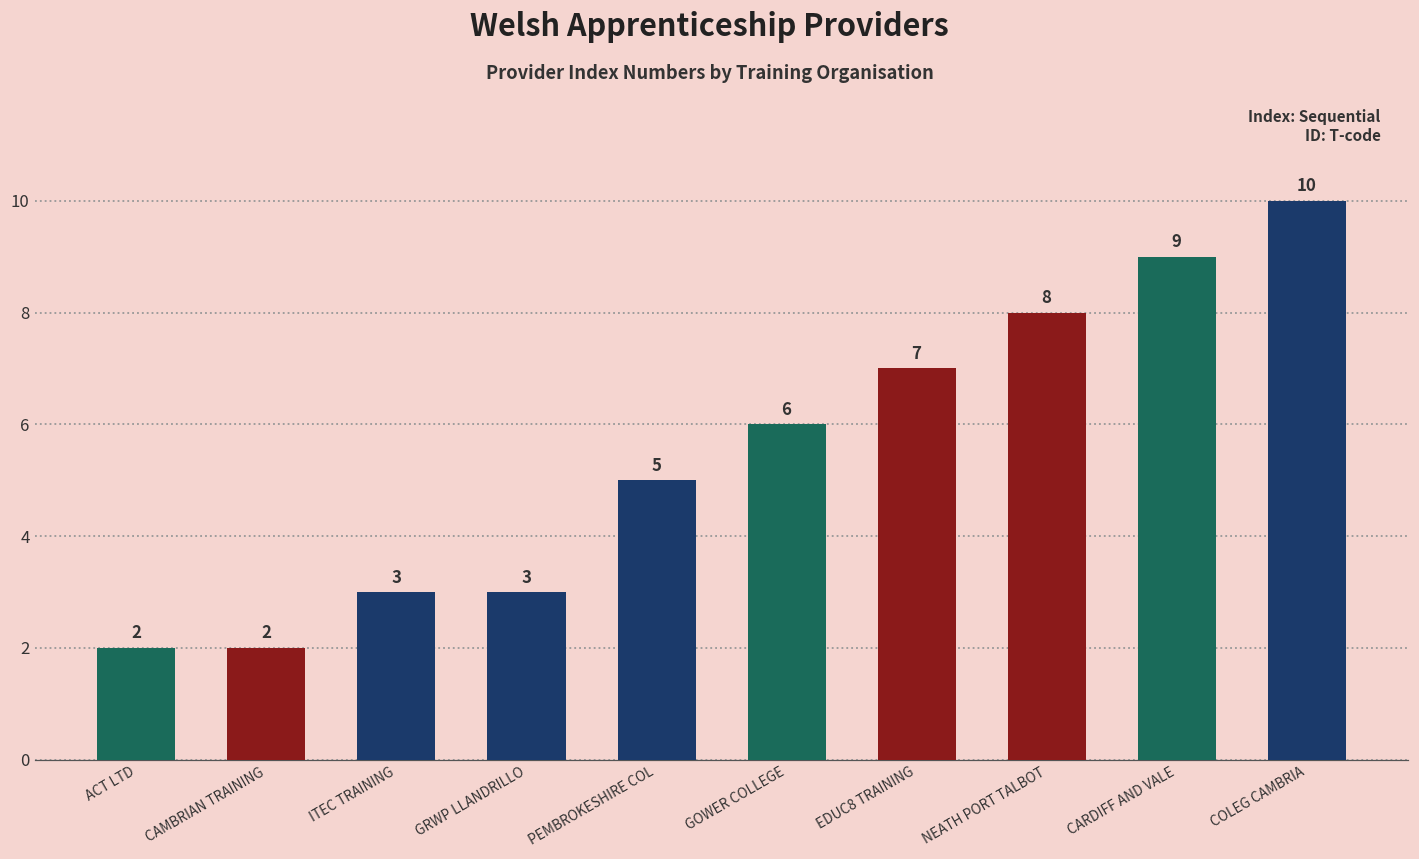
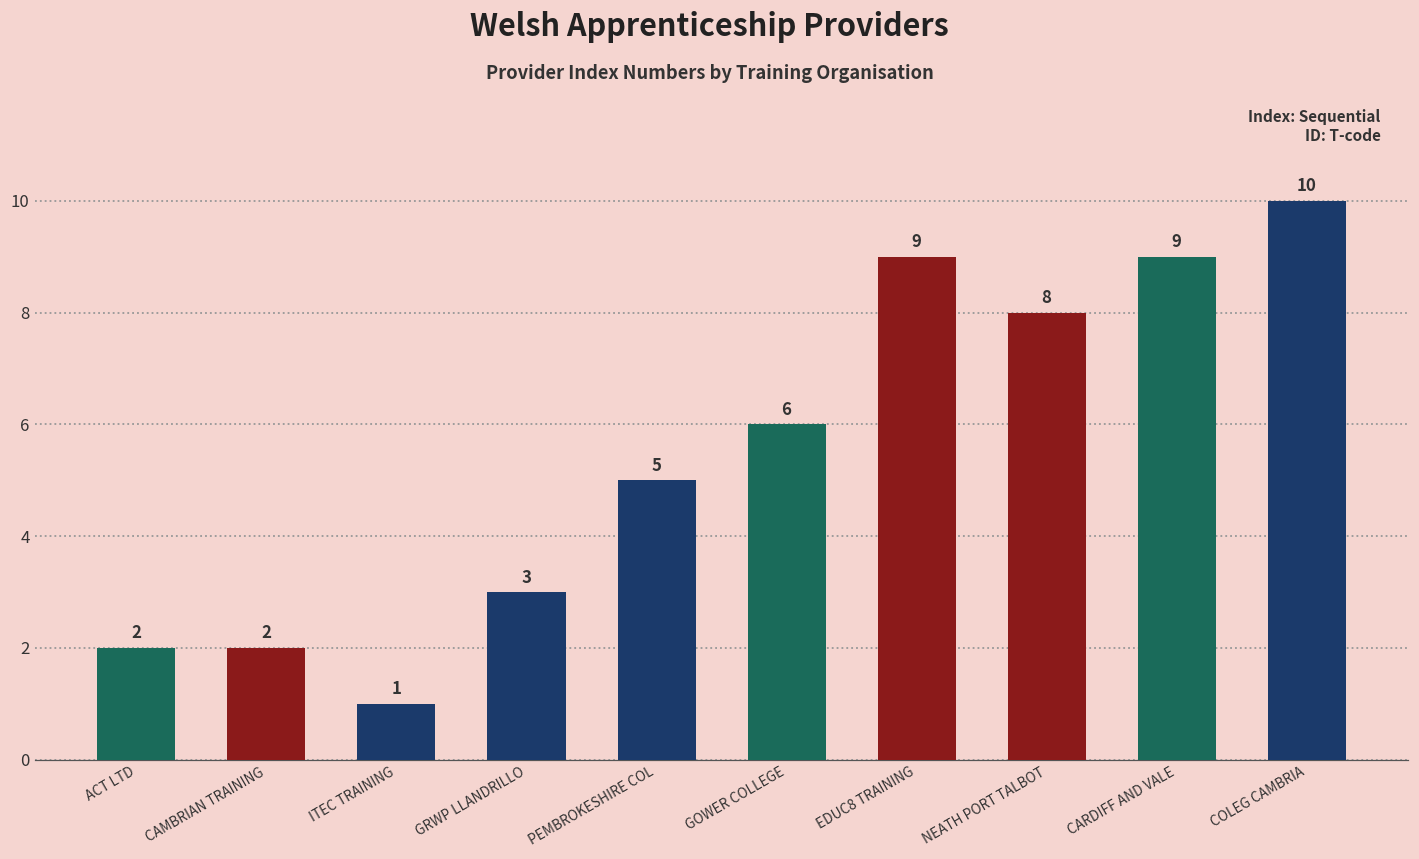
  {
    "ACT LTD": 2,
    "CAMBRIAN TRAINING": 2,
-   "ITEC TRAINING": 3,
+   "ITEC TRAINING": 1,
    "GRWP LLANDRILLO": 3,
    "PEMBROKESHIRE COL": 5,
    "GOWER COLLEGE": 6,
-   "EDUC8 TRAINING": 7,
+   "EDUC8 TRAINING": 9,
    "NEATH PORT TALBOT": 8,
    "CARDIFF AND VALE": 9,
    "COLEG CAMBRIA": 10
  }
